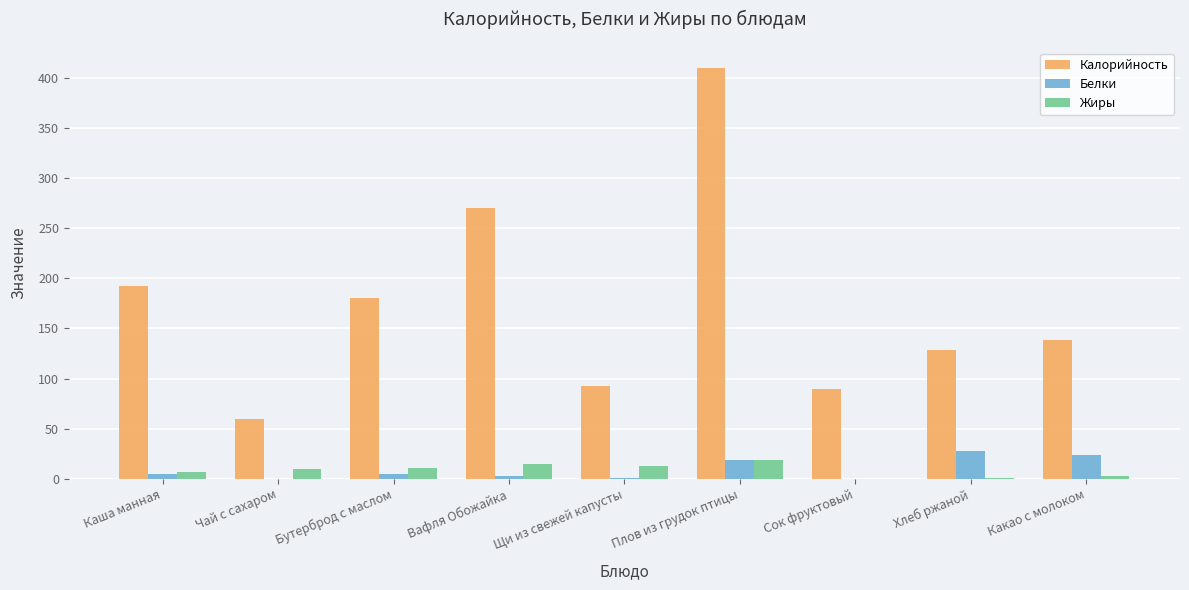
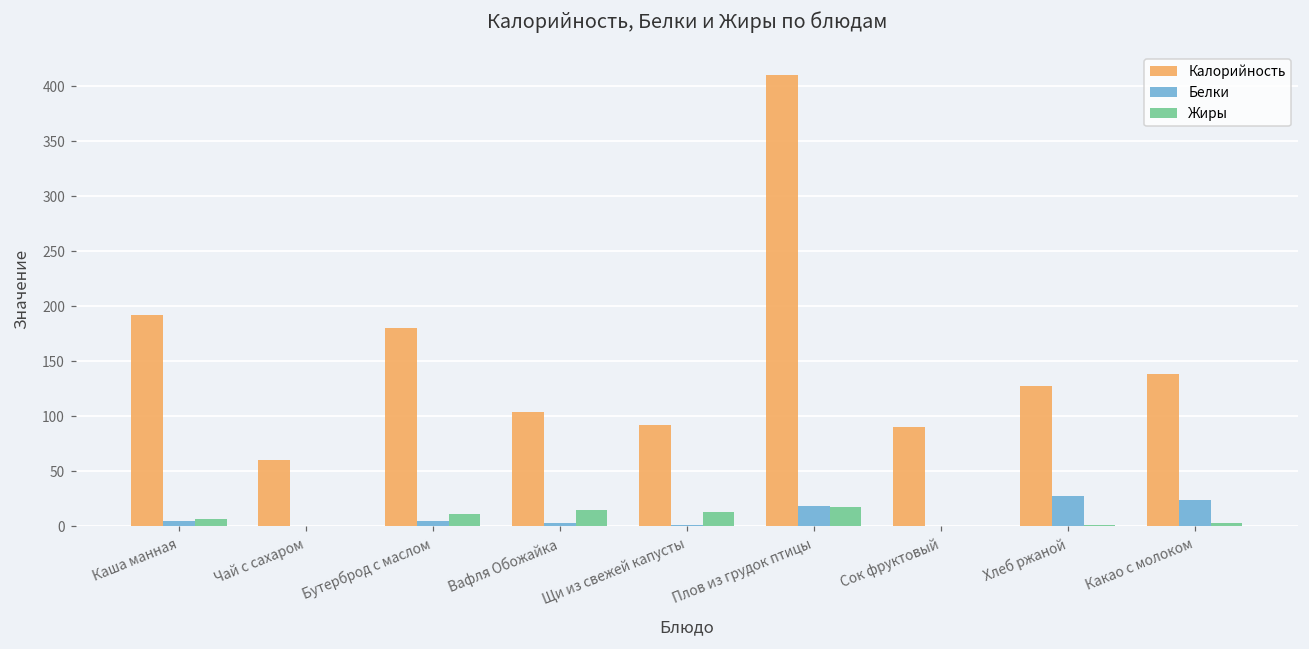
  {
    "Калорийность": {
      "Каша манная": 192,
      "Чай с сахаром": 60,
      "Бутерброд с маслом": 181,
-     "Вафля Обожайка": 270,
+     "Вафля Обожайка": 104,
      "Щи из свежей капусты": 92,
      "Плов из грудок птицы": 410,
      "Сок фруктовый": 90,
      "Хлеб ржаной": 128,
      "Какао с молоком": 138
    },
    "Белки": {
      "Каша манная": 5,
      "Чай с сахаром": 0,
      "Бутерброд с маслом": 5,
      "Вафля Обожайка": 3,
      "Плов из грудок птицы": 19,
      "Сок фруктовый": 0,
      "Хлеб ржаной": 28,
      "Какао с молоком": 24
    },
    "Жиры": {
      "Каша манная": 7,
-     "Чай с сахаром": 10,
+     "Чай с сахаром": 0,
      "Бутерброд с маслом": 11,
      "Вафля Обожайка": 15,
      "Щи из свежей капусты": 13,
      "Плов из грудок птицы": 18,
      "Сок фруктовый": 0,
      "Какао с молоком": 3
    }
  }
